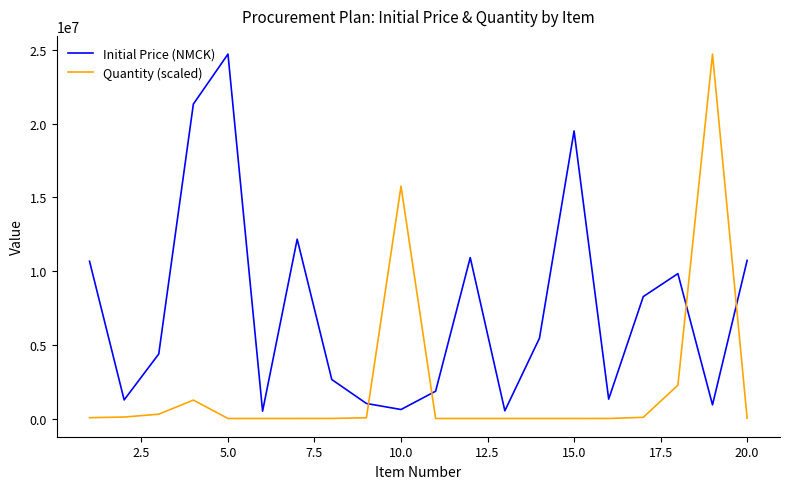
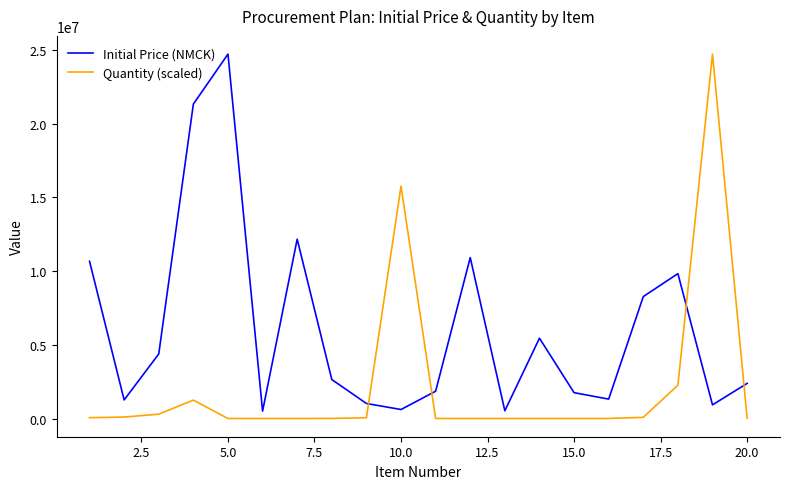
  {
    "Initial Price (NMCK)": {
      "5.0": 24700000,
      "10.0": 600000,
-     "15.0": 19500000,
-     "20.0": 10700000
+     "15.0": 1800000,
+     "20.0": 2400000
    },
    "Quantity (scaled)": {
      "5.0": 0,
      "10.0": 15800000,
      "15.0": 0,
      "20.0": 0
    }
  }
